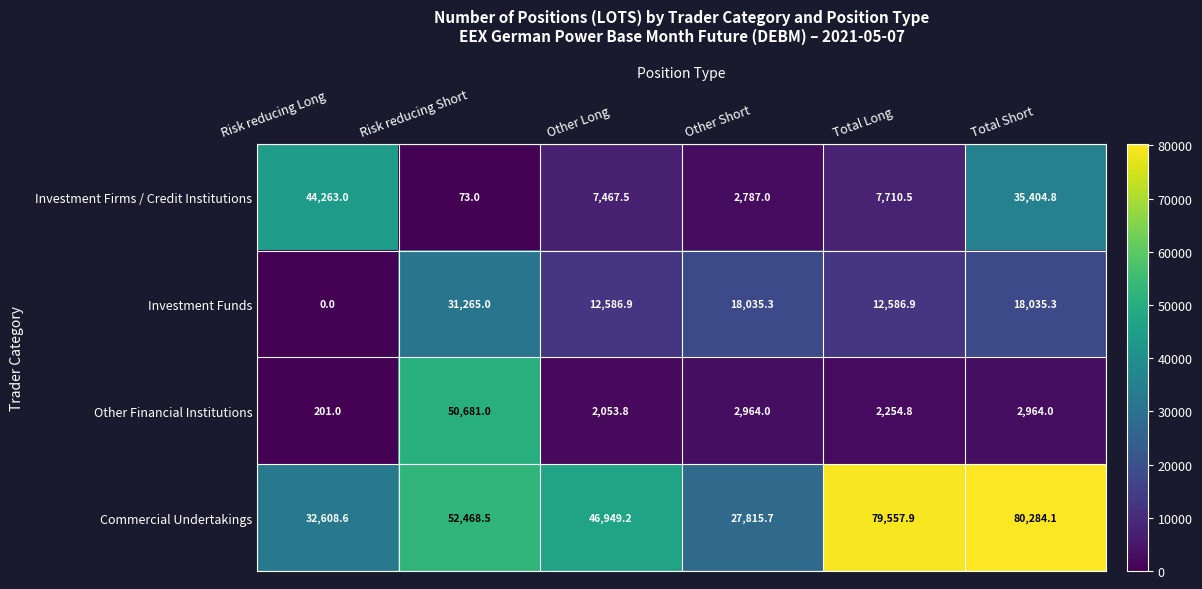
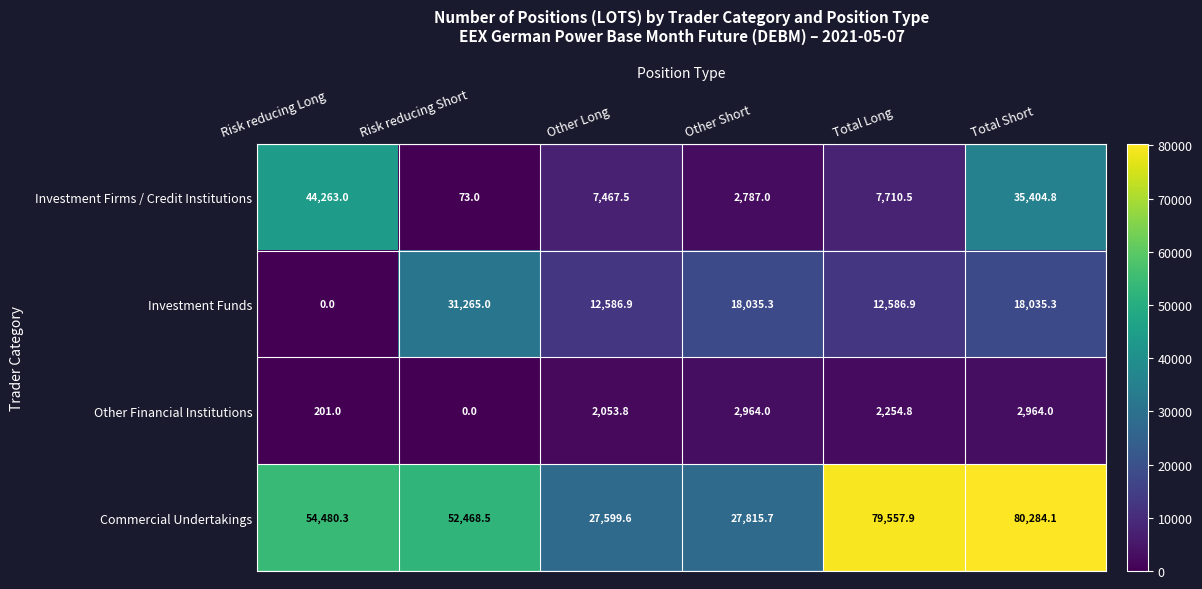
  {
    "Investment Firms / Credit Institutions": {
      "Risk reducing Long": "44,263.0",
      "Risk reducing Short": "73.0",
      "Other Long": "7,467.5",
      "Other Short": "2,787.0",
      "Total Long": "7,710.5",
      "Total Short": "35,404.8"
    },
    "Investment Funds": {
      "Risk reducing Long": "0.0",
      "Risk reducing Short": "31,265.0",
      "Other Long": "12,586.9",
      "Other Short": "18,035.3",
      "Total Long": "12,586.9",
      "Total Short": "18,035.3"
    },
    "Other Financial Institutions": {
      "Risk reducing Long": "201.0",
-     "Risk reducing Short": "50,681.0",
+     "Risk reducing Short": "0.0",
      "Other Long": "2,053.8",
      "Other Short": "2,964.0",
      "Total Long": "2,254.8",
      "Total Short": "2,964.0"
    },
    "Commercial Undertakings": {
-     "Risk reducing Long": "32,608.6",
+     "Risk reducing Long": "54,480.3",
      "Risk reducing Short": "52,468.5",
-     "Other Long": "46,949.2",
+     "Other Long": "27,599.6",
      "Other Short": "27,815.7",
      "Total Long": "79,557.9",
      "Total Short": "80,284.1"
    }
  }
